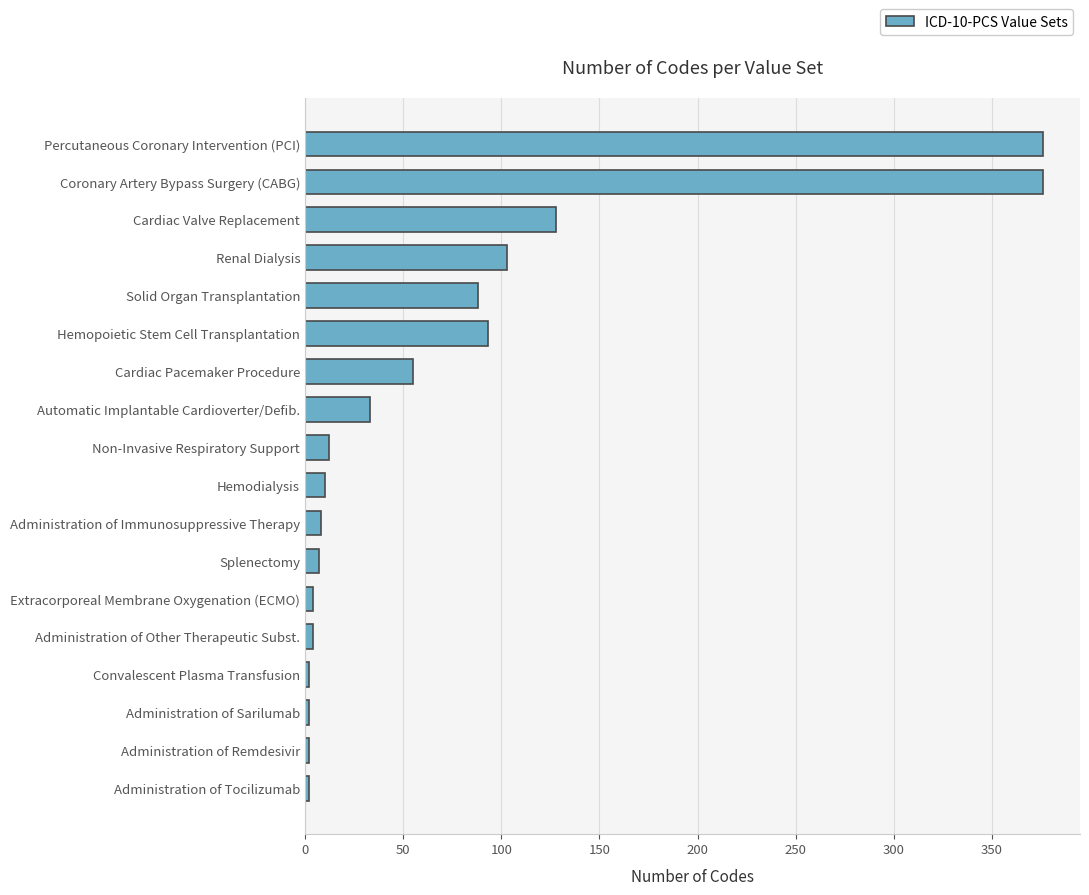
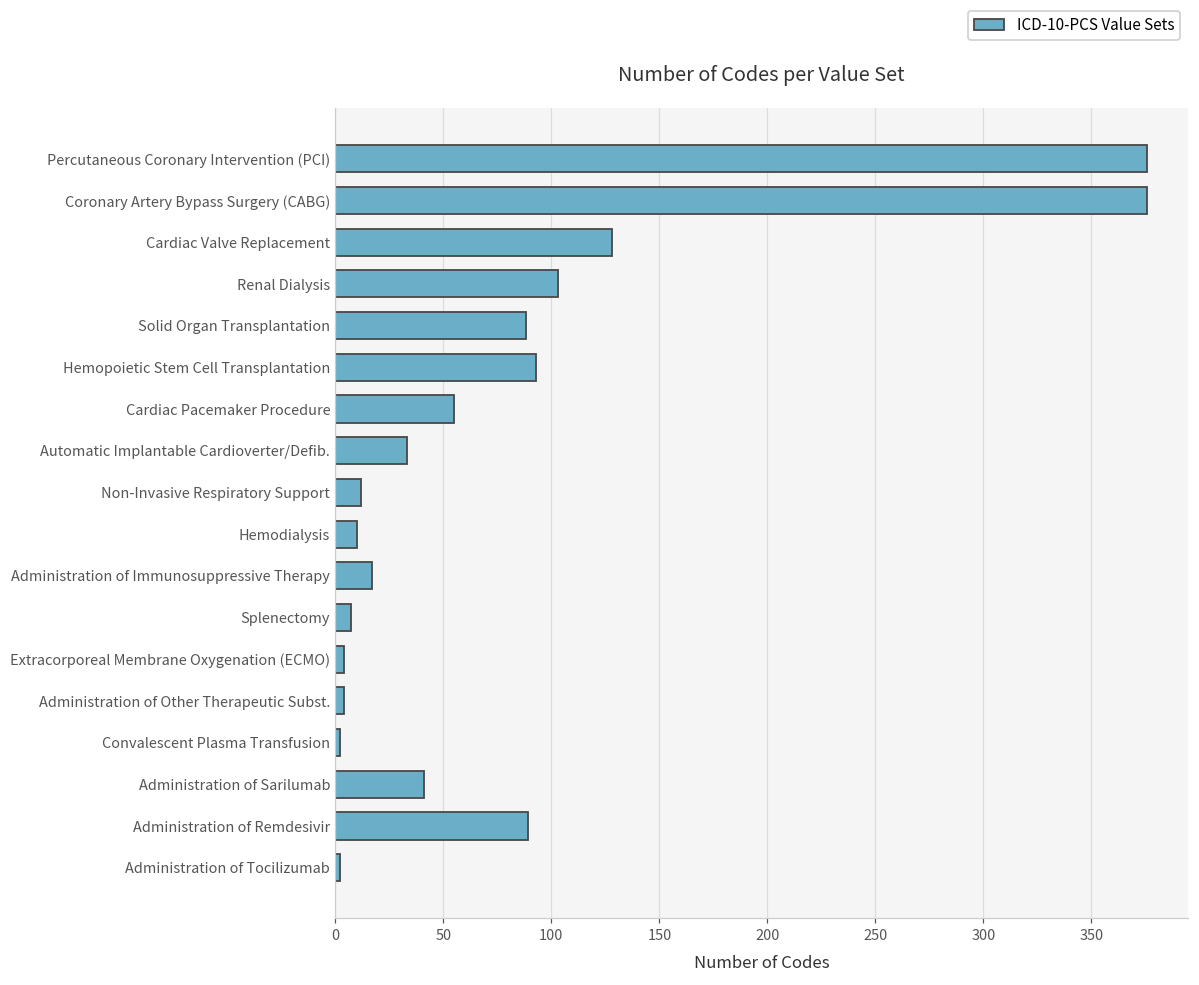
  {
    "Percutaneous Coronary Intervention (PCI)": 376,
    "Coronary Artery Bypass Surgery (CABG)": 376,
    "Cardiac Valve Replacement": 128,
    "Renal Dialysis": 103,
    "Solid Organ Transplantation": 88,
    "Hemopoietic Stem Cell Transplantation": 93,
    "Cardiac Pacemaker Procedure": 55,
    "Automatic Implantable Cardioverter/Defib.": 33,
    "Non-Invasive Respiratory Support": 12,
    "Hemodialysis": 10,
-   "Administration of Immunosuppressive Therapy": 8,
+   "Administration of Immunosuppressive Therapy": 17,
    "Splenectomy": 7,
    "Extracorporeal Membrane Oxygenation (ECMO)": 4,
    "Administration of Other Therapeutic Subst.": 4,
    "Convalescent Plasma Transfusion": 2,
-   "Administration of Sarilumab": 2,
-   "Administration of Remdesivir": 2,
+   "Administration of Sarilumab": 41,
+   "Administration of Remdesivir": 89,
    "Administration of Tocilizumab": 2
  }
